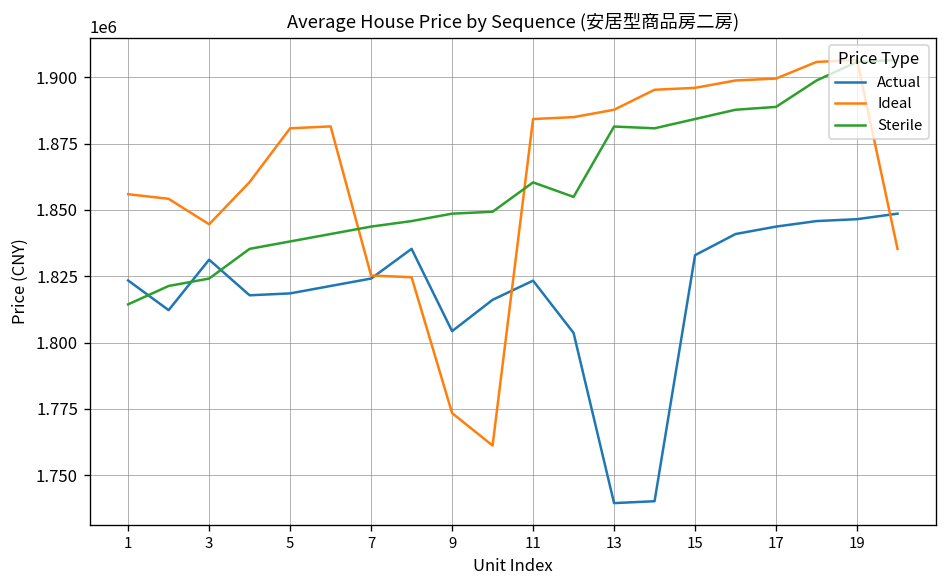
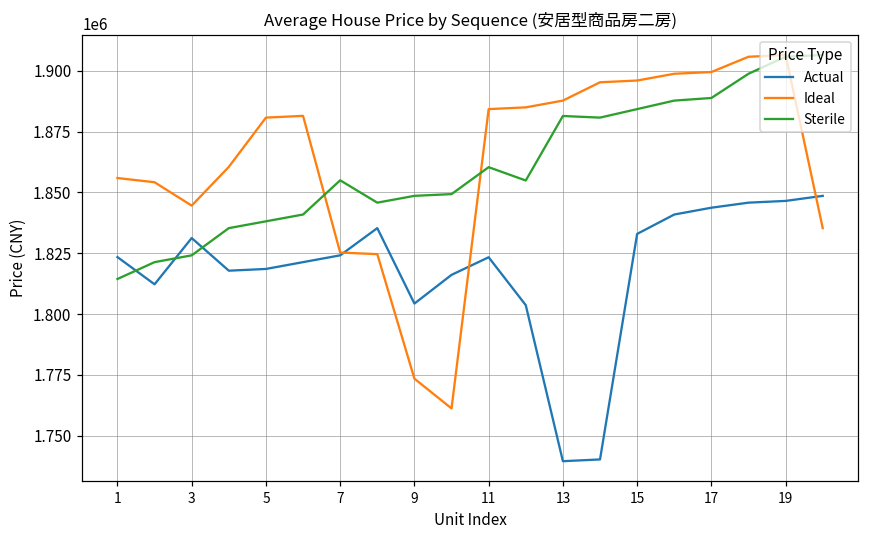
  {
    "Actual": {
      "1": 1823000,
      "3": 1831000,
      "5": 1819000,
      "9": 1804000,
      "11": 1823000,
      "13": 1739000,
      "15": 1833000,
      "17": 1844000,
      "19": 1847000
    },
    "Ideal": {
      "1": 1856000,
      "3": 1845000,
      "5": 1881000,
      "9": 1773000,
      "11": 1884000,
      "13": 1888000,
      "15": 1896000,
      "17": 1900000
    },
    "Sterile": {
      "1": 1814000,
      "3": 1824000,
      "5": 1838000,
-     "7": 1844000,
+     "7": 1855000,
      "9": 1849000,
      "11": 1860000,
      "13": 1881000,
      "15": 1884000,
      "17": 1889000
    }
  }
